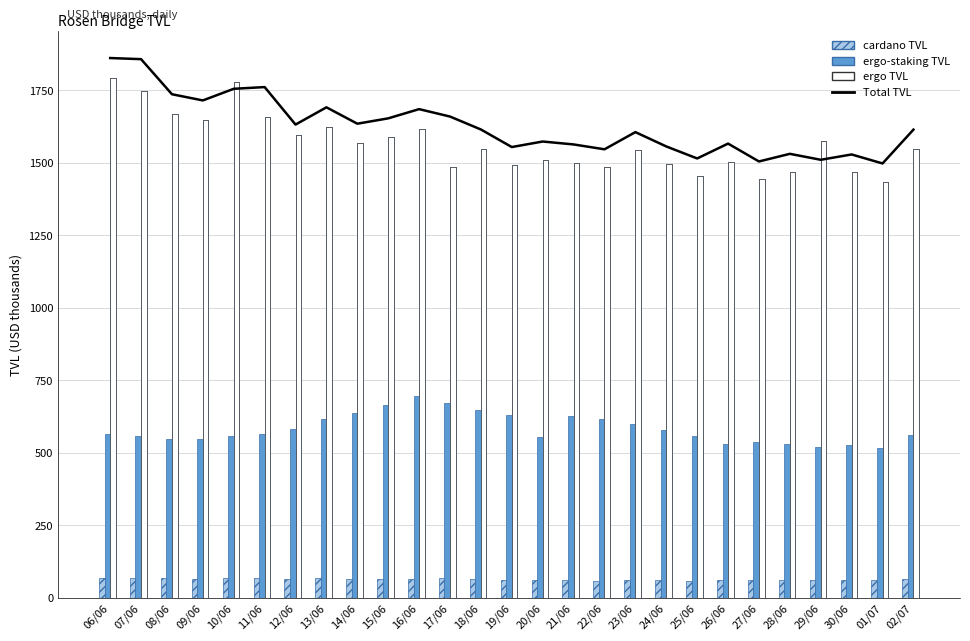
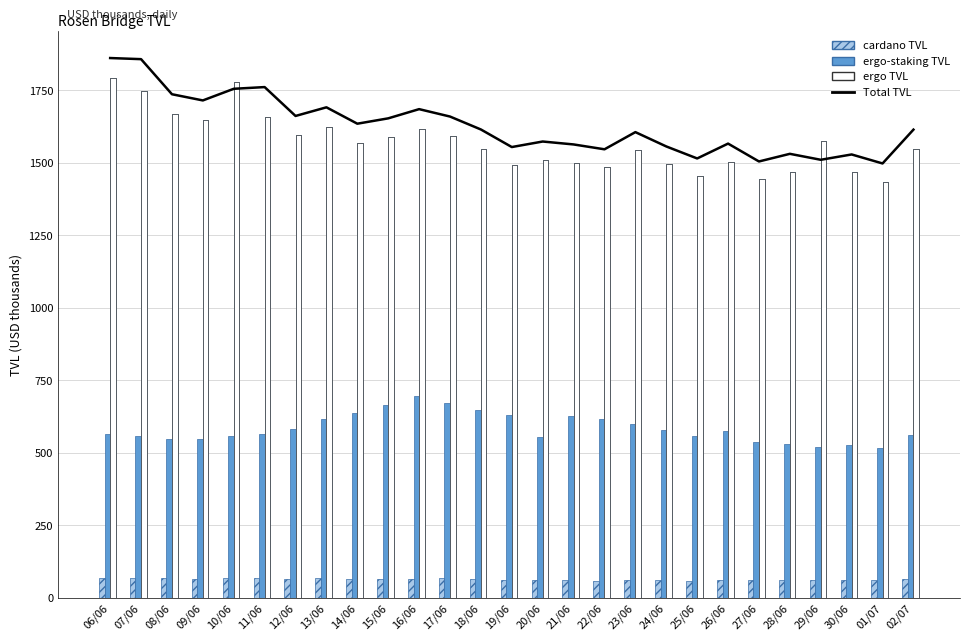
  {
    "cardano TVL": {
      "06/06": 70,
      "07/06": 70,
      "08/06": 70,
      "09/06": 70,
      "10/06": 70,
      "11/06": 70,
      "12/06": 70,
      "13/06": 70,
      "14/06": 70,
      "15/06": 60,
      "16/06": 70,
      "17/06": 70,
      "18/06": 70,
      "19/06": 60,
      "20/06": 60,
      "21/06": 60,
      "22/06": 60,
      "23/06": 60,
      "24/06": 60,
      "25/06": 60,
      "26/06": 60,
      "27/06": 60,
      "28/06": 60,
      "29/06": 60,
      "30/06": 60,
      "01/07": 60,
      "02/07": 70
    },
    "Total TVL": {
      "06/06": 1860,
      "07/06": 1860,
      "08/06": 1740,
      "09/06": 1710,
      "10/06": 1760,
      "11/06": 1760,
-     "12/06": 1630,
+     "12/06": 1660,
      "13/06": 1690,
      "14/06": 1630,
      "15/06": 1650,
      "16/06": 1680,
      "17/06": 1660,
      "18/06": 1610,
      "19/06": 1550,
      "20/06": 1570,
      "21/06": 1560,
      "22/06": 1550,
      "23/06": 1610,
      "24/06": 1560,
      "25/06": 1510,
      "26/06": 1570,
      "27/06": 1500,
      "28/06": 1530,
      "29/06": 1510,
      "30/06": 1530,
      "01/07": 1500,
      "02/07": 1610
    },
    "ergo-staking TVL": {
      "06/06": 560,
      "07/06": 560,
      "08/06": 550,
      "09/06": 550,
      "10/06": 560,
      "11/06": 570,
      "12/06": 580,
      "13/06": 620,
      "14/06": 640,
      "15/06": 660,
      "16/06": 700,
      "17/06": 670,
      "18/06": 650,
      "19/06": 630,
      "20/06": 560,
      "21/06": 630,
      "22/06": 620,
      "23/06": 600,
      "24/06": 580,
      "25/06": 560,
-     "26/06": 530,
+     "26/06": 580,
      "27/06": 540,
      "28/06": 530,
      "29/06": 520,
      "30/06": 530,
      "01/07": 520,
      "02/07": 560
    },
    "ergo TVL": {
      "06/06": 1790,
      "07/06": 1750,
      "08/06": 1670,
      "09/06": 1650,
      "10/06": 1780,
      "11/06": 1660,
      "12/06": 1600,
      "13/06": 1620,
      "14/06": 1570,
      "15/06": 1590,
      "16/06": 1620,
-     "17/06": 1490,
+     "17/06": 1590,
      "18/06": 1550,
      "19/06": 1490,
      "20/06": 1510,
      "21/06": 1500,
      "22/06": 1490,
      "23/06": 1540,
      "24/06": 1500,
      "25/06": 1450,
      "26/06": 1500,
      "27/06": 1440,
      "28/06": 1470,
      "29/06": 1580,
      "30/06": 1470,
      "01/07": 1440,
      "02/07": 1550
    }
  }
